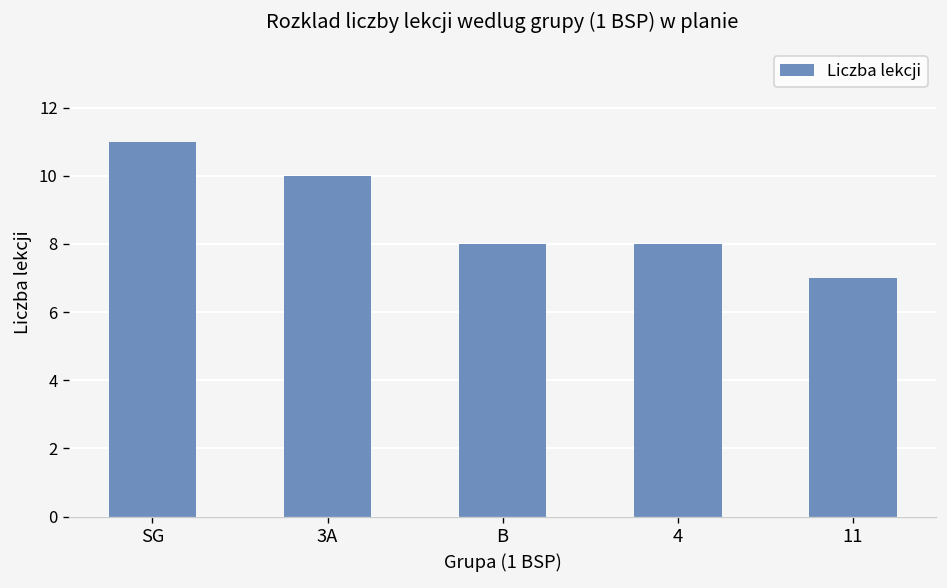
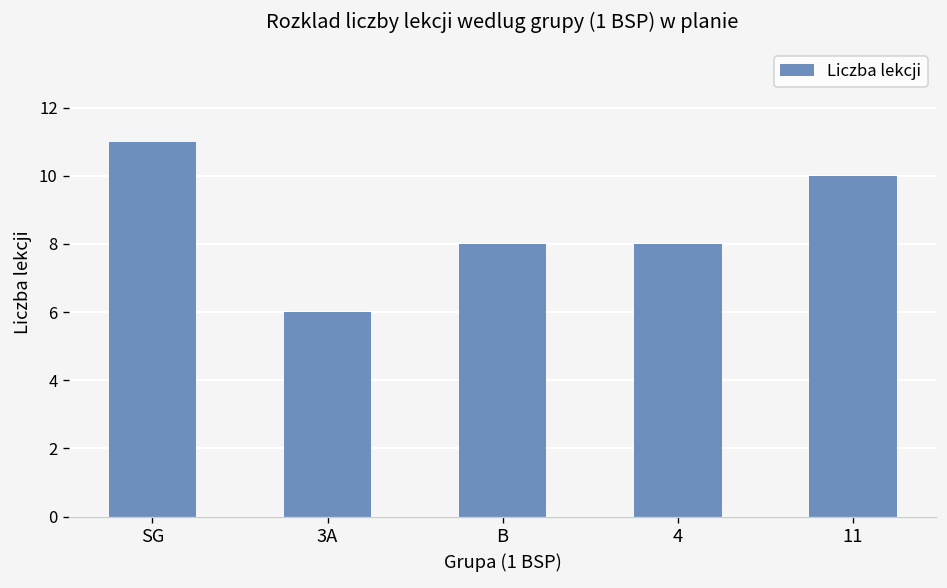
  {
    "SG": 11,
-   "3A": 10,
+   "3A": 6,
    "B": 8,
    "4": 8,
-   "11": 7
+   "11": 10
  }
